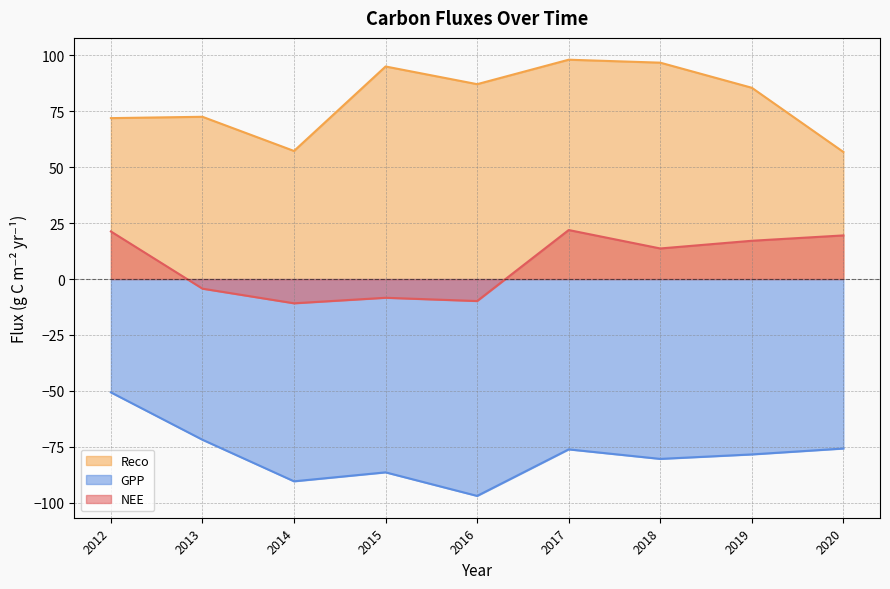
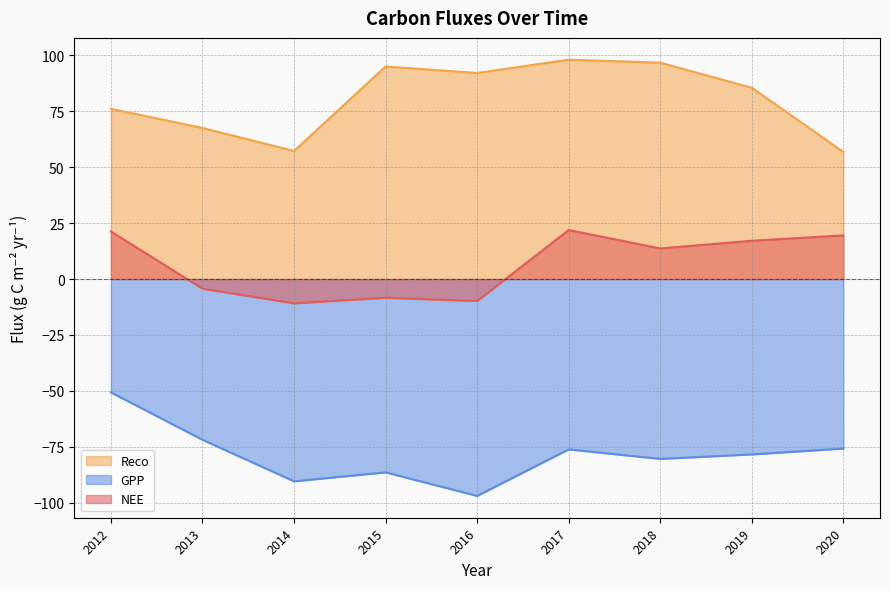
  {
    "Reco": {
-     "2012": 72,
-     "2013": 73,
+     "2012": 76,
+     "2013": 68,
      "2014": 57,
      "2015": 95,
-     "2016": 87,
+     "2016": 92,
      "2017": 98,
      "2018": 97,
      "2019": 85,
      "2020": 57
    }
  }
